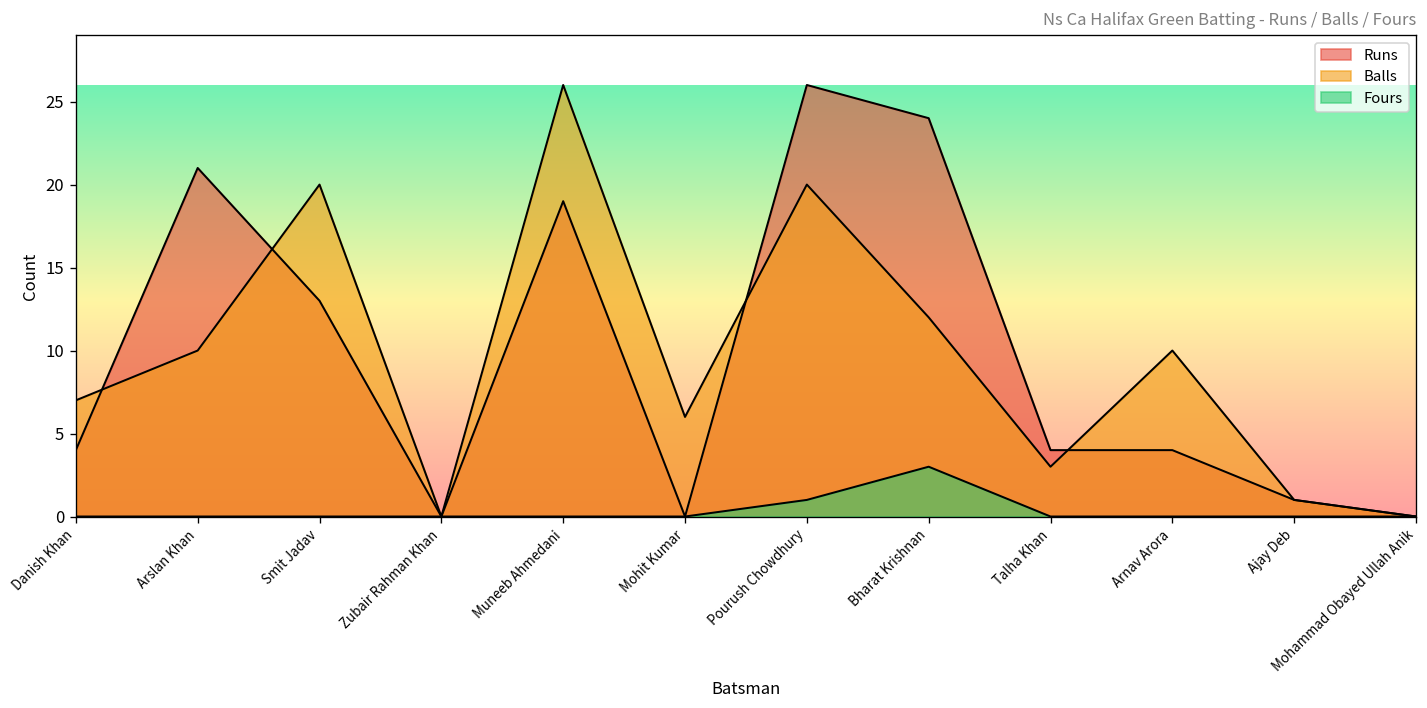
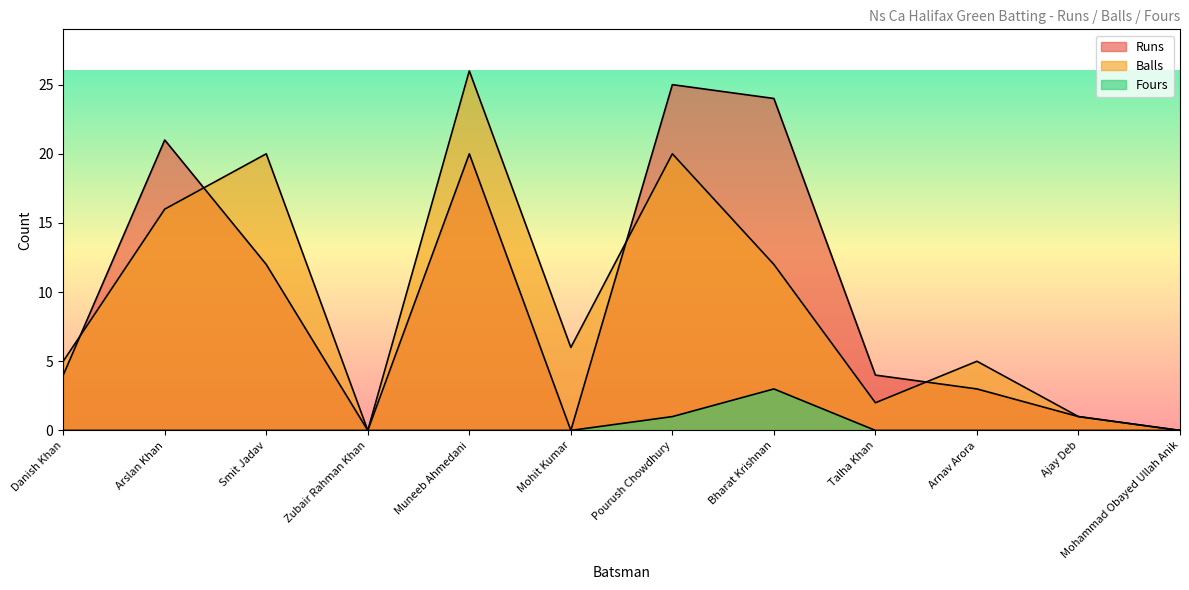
  {
    "Runs": {
      "Danish Khan": 4,
      "Arslan Khan": 21,
-     "Smit Jadav": 13,
-     "Muneeb Ahmedani": 19,
-     "Pourush Chowdhury": 26,
+     "Smit Jadav": 12,
+     "Muneeb Ahmedani": 20,
+     "Pourush Chowdhury": 25,
      "Bharat Krishnan": 24,
      "Talha Khan": 4,
-     "Arnav Arora": 4
+     "Arnav Arora": 3
    },
    "Balls": {
-     "Danish Khan": 7,
-     "Arslan Khan": 10,
+     "Danish Khan": 5,
+     "Arslan Khan": 16,
      "Smit Jadav": 20,
      "Muneeb Ahmedani": 26,
      "Mohit Kumar": 6,
      "Pourush Chowdhury": 20,
      "Bharat Krishnan": 12,
-     "Talha Khan": 3,
-     "Arnav Arora": 10
+     "Talha Khan": 2,
+     "Arnav Arora": 5
    },
    "Fours": {
      "Danish Khan": 0,
      "Arslan Khan": 0,
      "Smit Jadav": 0,
      "Muneeb Ahmedani": 0,
      "Pourush Chowdhury": 1,
      "Bharat Krishnan": 3,
      "Talha Khan": 0,
      "Arnav Arora": 0,
      "Ajay Deb": 0
    }
  }
